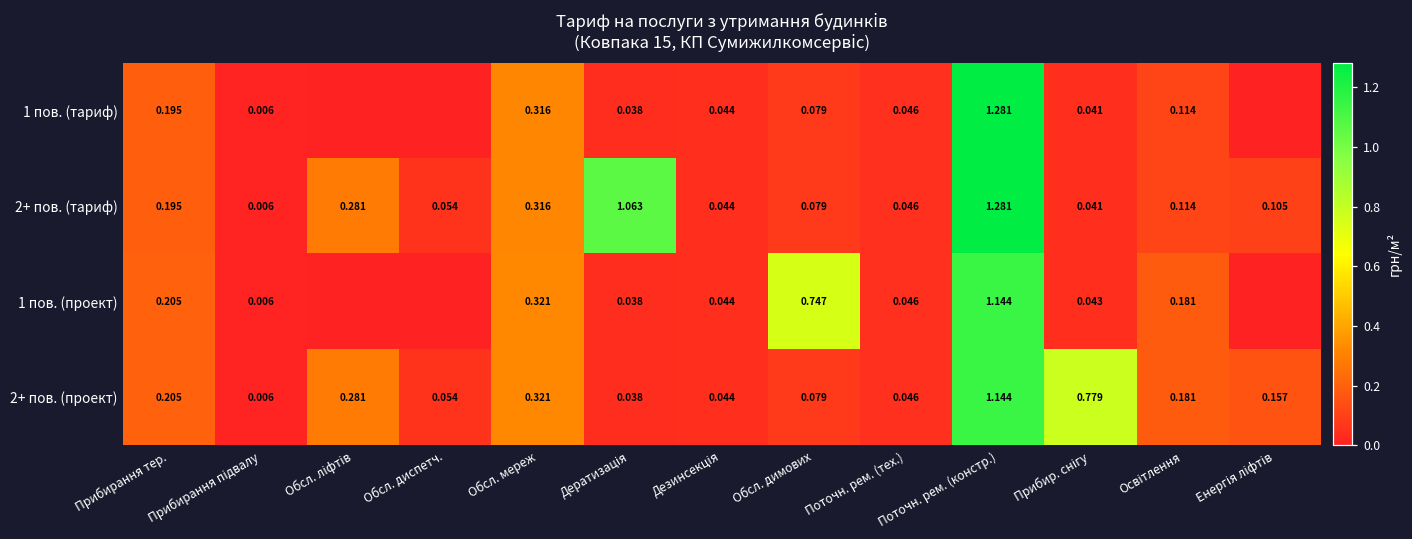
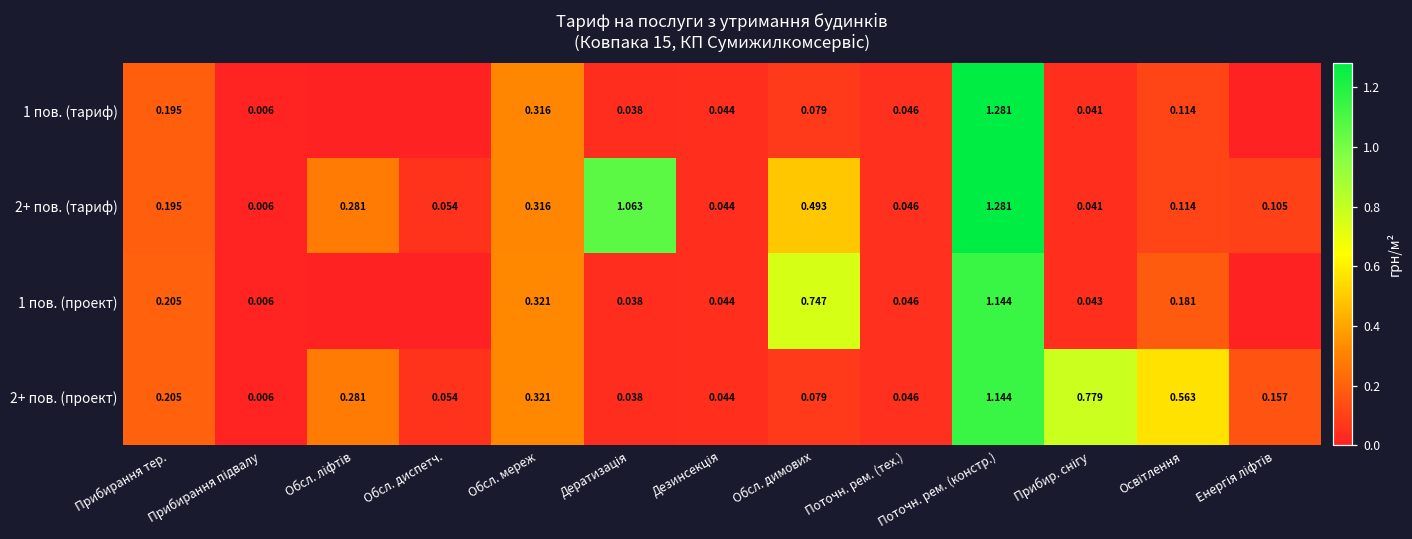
  {
    "1 пов. (тариф)": {
      "Прибирання тер.": 0.195,
      "Прибирання підвалу": 0.006,
      "Обсл. мереж": 0.316,
      "Дератизація": 0.038,
      "Дезинсекція": 0.044,
      "Обсл. димових": 0.079,
      "Поточн. рем. (тех.)": 0.046,
      "Поточн. рем. (констр.)": 1.281,
      "Прибир. снігу": 0.041,
      "Освітлення": 0.114
    },
    "2+ пов. (тариф)": {
      "Прибирання тер.": 0.195,
      "Прибирання підвалу": 0.006,
      "Обсл. ліфтів": 0.281,
      "Обсл. диспетч.": 0.054,
      "Обсл. мереж": 0.316,
      "Дератизація": 1.063,
      "Дезинсекція": 0.044,
-     "Обсл. димових": 0.079,
+     "Обсл. димових": 0.493,
      "Поточн. рем. (тех.)": 0.046,
      "Поточн. рем. (констр.)": 1.281,
      "Прибир. снігу": 0.041,
      "Освітлення": 0.114,
      "Енергія ліфтів": 0.105
    },
    "1 пов. (проект)": {
      "Прибирання тер.": 0.205,
      "Прибирання підвалу": 0.006,
      "Обсл. мереж": 0.321,
      "Дератизація": 0.038,
      "Дезинсекція": 0.044,
      "Обсл. димових": 0.747,
      "Поточн. рем. (тех.)": 0.046,
      "Поточн. рем. (констр.)": 1.144,
      "Прибир. снігу": 0.043,
      "Освітлення": 0.181
    },
    "2+ пов. (проект)": {
      "Прибирання тер.": 0.205,
      "Прибирання підвалу": 0.006,
      "Обсл. ліфтів": 0.281,
      "Обсл. диспетч.": 0.054,
      "Обсл. мереж": 0.321,
      "Дератизація": 0.038,
      "Дезинсекція": 0.044,
      "Обсл. димових": 0.079,
      "Поточн. рем. (тех.)": 0.046,
      "Поточн. рем. (констр.)": 1.144,
      "Прибир. снігу": 0.779,
-     "Освітлення": 0.181,
+     "Освітлення": 0.563,
      "Енергія ліфтів": 0.157
    }
  }
